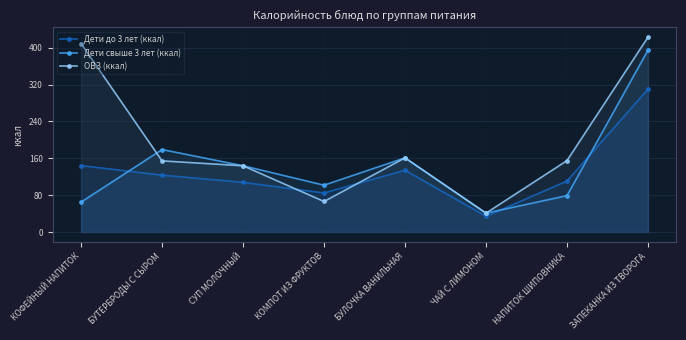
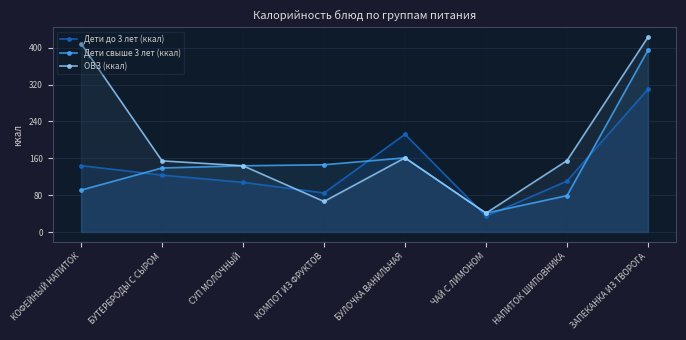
  {
    "Дети до 3 лет (ккал)": {
      "КОФЕЙНЫЙ НАПИТОК": 140,
      "БУТЕРБРОДЫ С СЫРОМ": 120,
      "СУП МОЛОЧНЫЙ": 110,
      "КОМПОТ ИЗ ФРУКТОВ": 80,
-     "БУЛОЧКА ВАНИЛЬНАЯ": 130,
+     "БУЛОЧКА ВАНИЛЬНАЯ": 210,
      "ЧАЙ С ЛИМОНОМ": 30,
      "НАПИТОК ШИПОВНИКА": 110,
      "ЗАПЕКАНКА ИЗ ТВОРОГА": 310
    },
    "Дети свыше 3 лет (ккал)": {
-     "КОФЕЙНЫЙ НАПИТОК": 70,
-     "БУТЕРБРОДЫ С СЫРОМ": 180,
-     "КОМПОТ ИЗ ФРУКТОВ": 100,
+     "КОФЕЙНЫЙ НАПИТОК": 90,
+     "БУТЕРБРОДЫ С СЫРОМ": 140,
+     "КОМПОТ ИЗ ФРУКТОВ": 150,
      "НАПИТОК ШИПОВНИКА": 80,
      "ЗАПЕКАНКА ИЗ ТВОРОГА": 390
    },
    "ОВЗ (ккал)": {
      "БУТЕРБРОДЫ С СЫРОМ": 150,
      "КОМПОТ ИЗ ФРУКТОВ": 70,
      "НАПИТОК ШИПОВНИКА": 160,
      "ЗАПЕКАНКА ИЗ ТВОРОГА": 420
    }
  }
